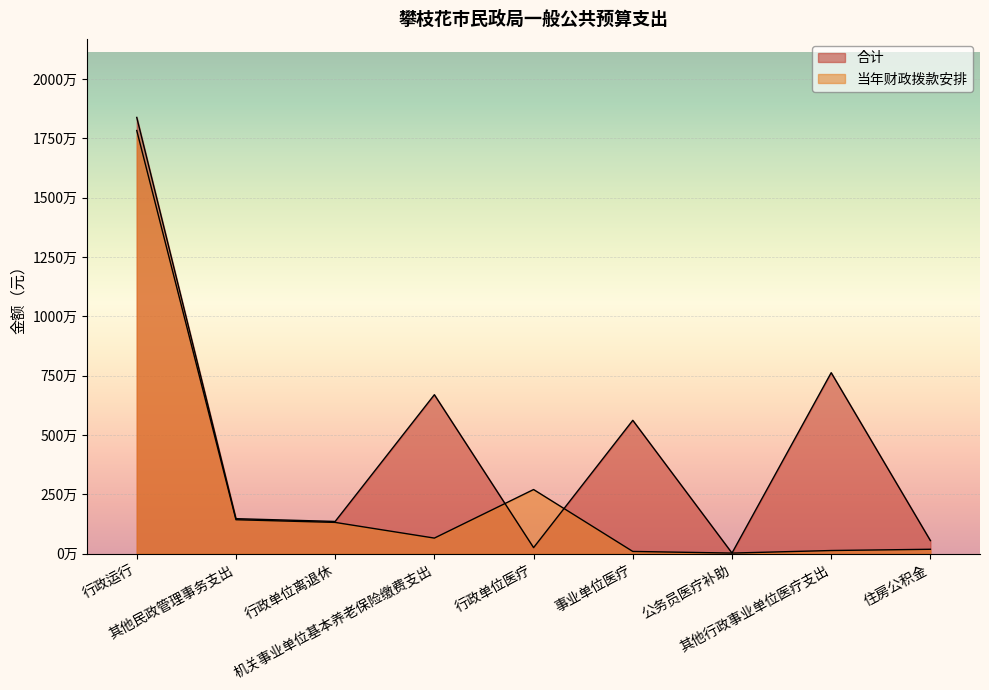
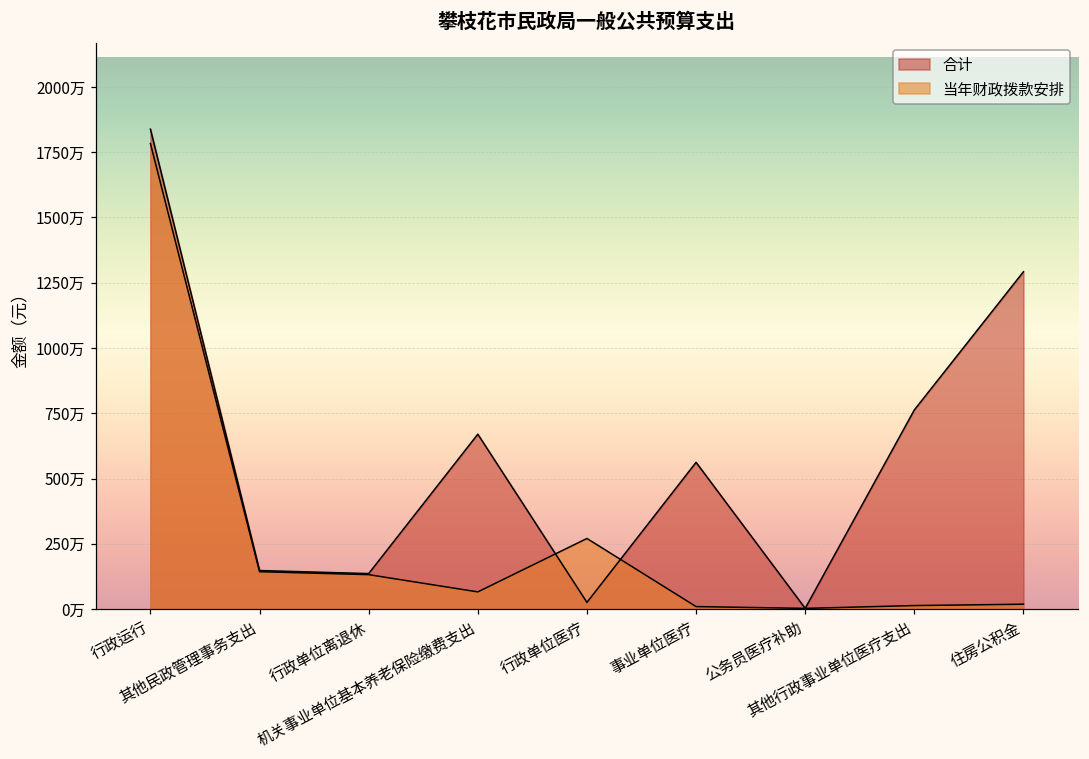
  {
    "合计": {
      "行政运行": "1840万",
      "机关事业单位基本养老保险缴费支出": "670万",
      "行政单位医疗": "30万",
      "事业单位医疗": "560万",
      "其他行政事业单位医疗支出": "760万",
-     "住房公积金": "60万"
+     "住房公积金": "1290万"
    },
    "当年财政拨款安排": {
      "行政运行": "1780万",
      "机关事业单位基本养老保险缴费支出": "70万",
      "行政单位医疗": "270万",
      "事业单位医疗": "10万",
      "其他行政事业单位医疗支出": "10万",
      "住房公积金": "20万"
    }
  }
